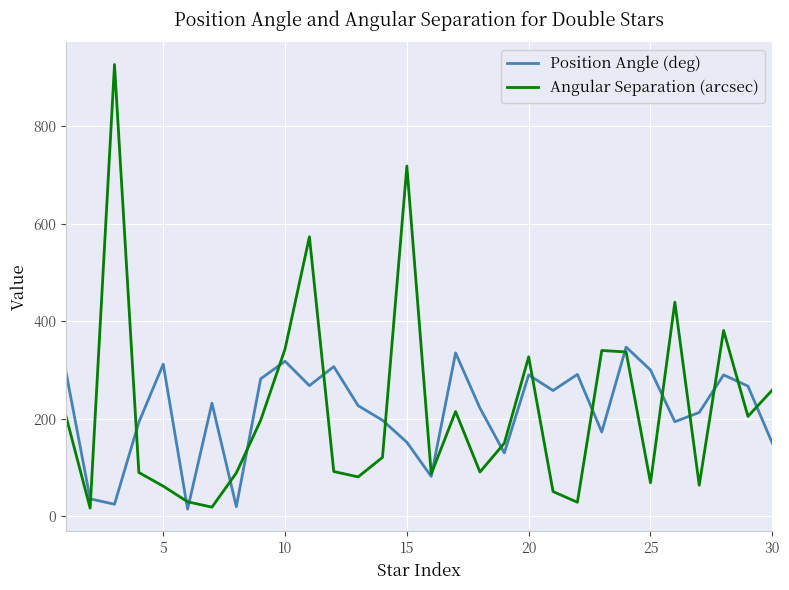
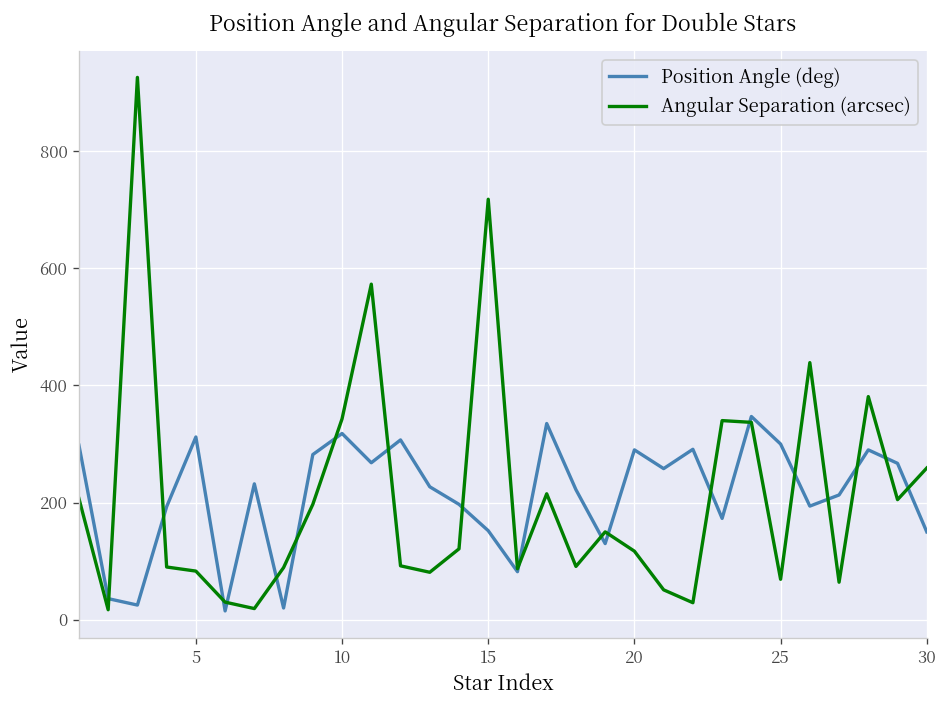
  {
    "Position Angle (deg)": {
      "5": 310,
      "10": 320,
      "15": 150,
      "20": 290,
      "25": 300,
      "30": 150
    },
    "Angular Separation (arcsec)": {
-     "5": 60,
+     "5": 80,
      "10": 340,
      "15": 720,
-     "20": 330,
+     "20": 120,
      "25": 70,
      "30": 260
    }
  }
